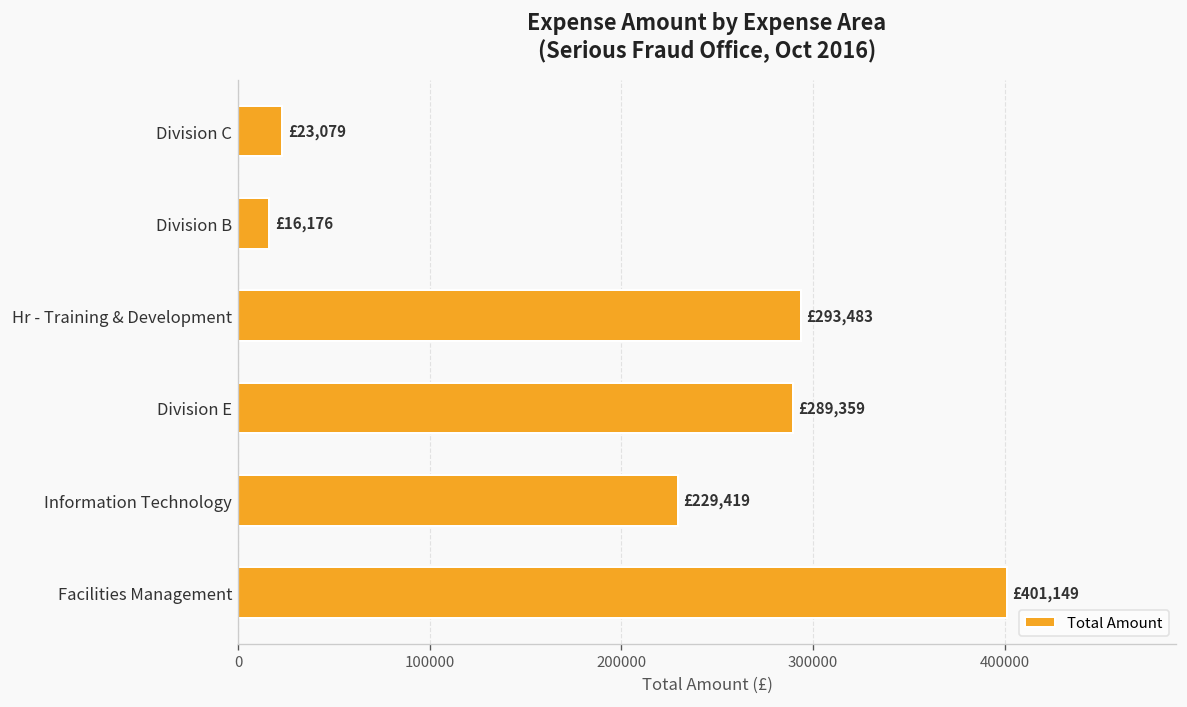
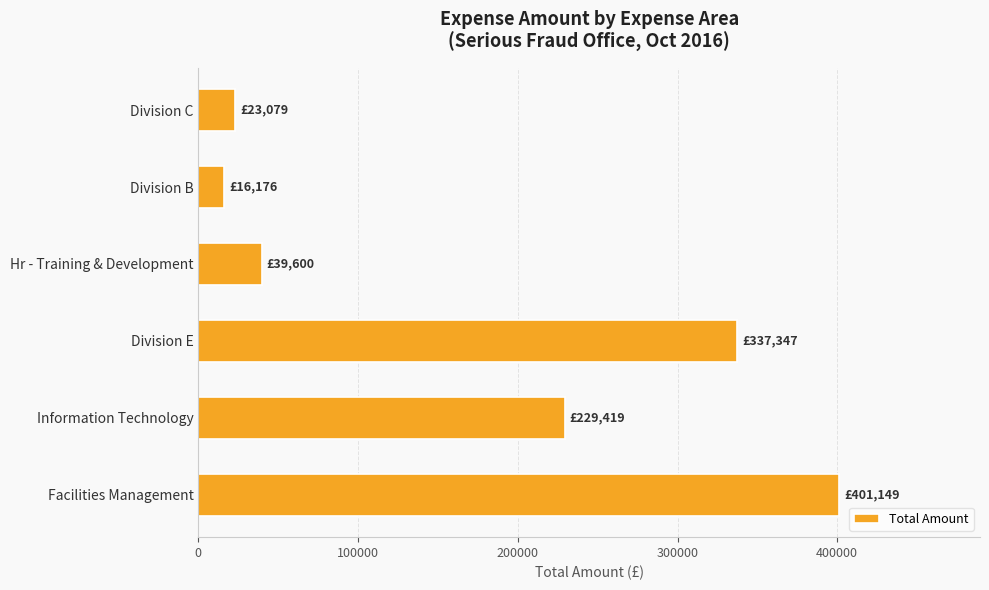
  {
    "Division C": "£23,079",
    "Division B": "£16,176",
-   "Hr - Training & Development": "£293,483",
-   "Division E": "£289,359",
+   "Hr - Training & Development": "£39,600",
+   "Division E": "£337,347",
    "Information Technology": "£229,419",
    "Facilities Management": "£401,149"
  }
